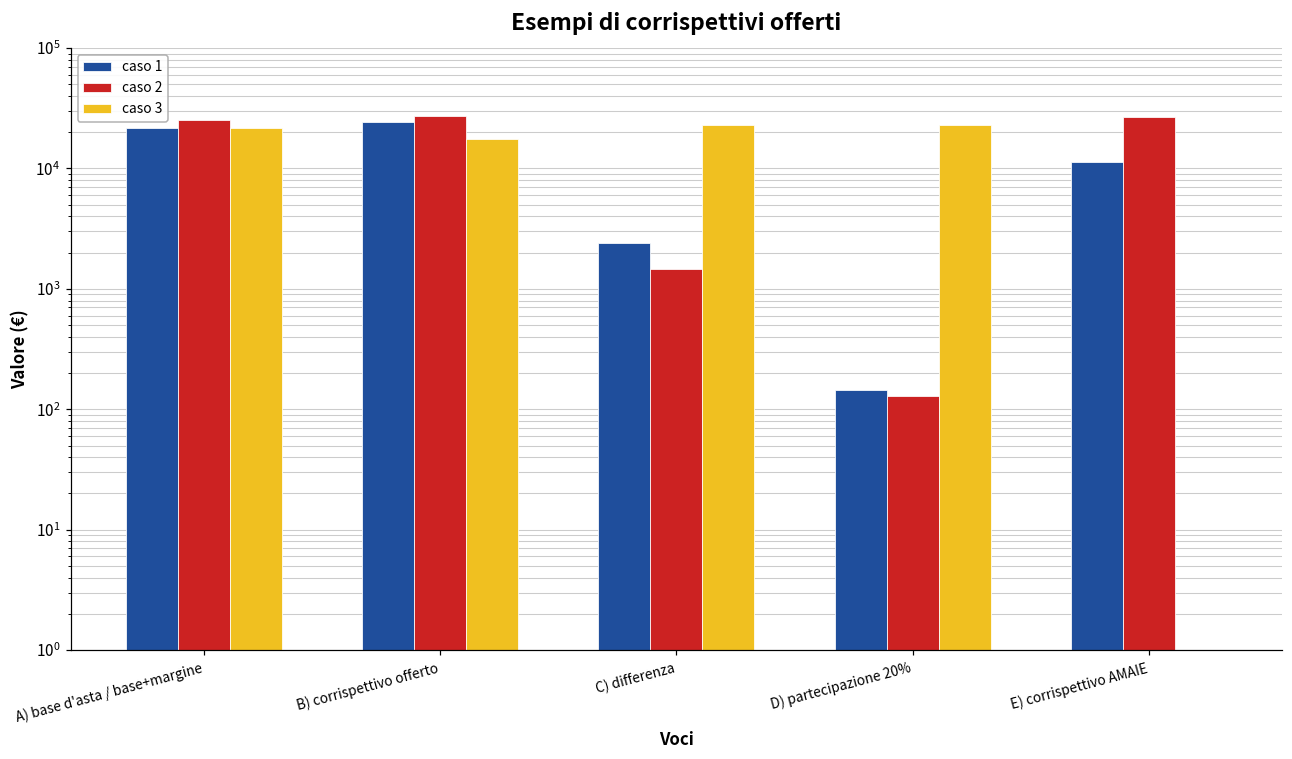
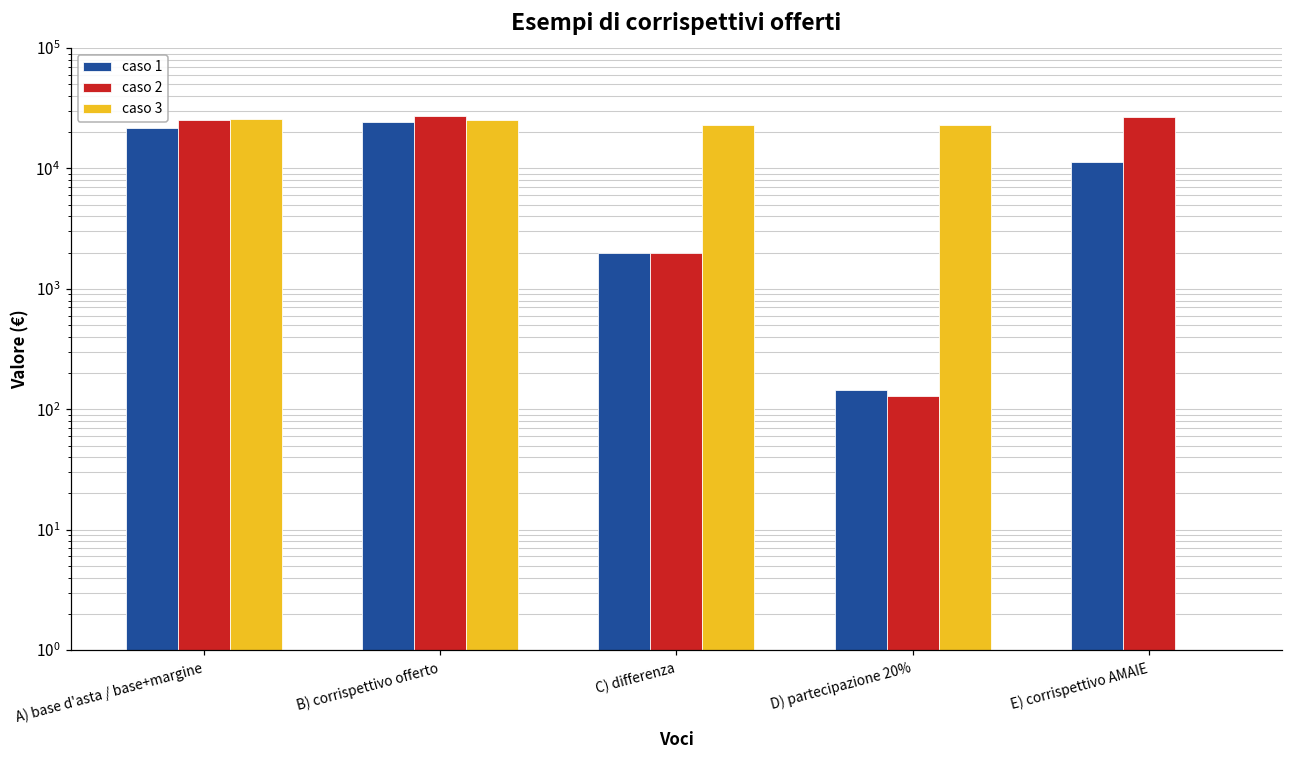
  {
    "caso 1": {
      "A) base d'asta / base+margine": 22000,
      "B) corrispettivo offerto": 25000,
-     "C) differenza": 2400,
+     "C) differenza": 2000,
      "D) partecipazione 20%": 140,
      "E) corrispettivo AMAIE": 11000
    },
    "caso 2": {
      "A) base d'asta / base+margine": 25000,
      "B) corrispettivo offerto": 27000,
-     "C) differenza": 1500,
+     "C) differenza": 2000,
      "D) partecipazione 20%": 130,
      "E) corrispettivo AMAIE": 27000
    },
    "caso 3": {
-     "A) base d'asta / base+margine": 22000,
-     "B) corrispettivo offerto": 18000,
+     "A) base d'asta / base+margine": 26000,
+     "B) corrispettivo offerto": 25000,
      "C) differenza": 23000,
      "D) partecipazione 20%": 23000,
      "E) corrispettivo AMAIE": 1
    }
  }
